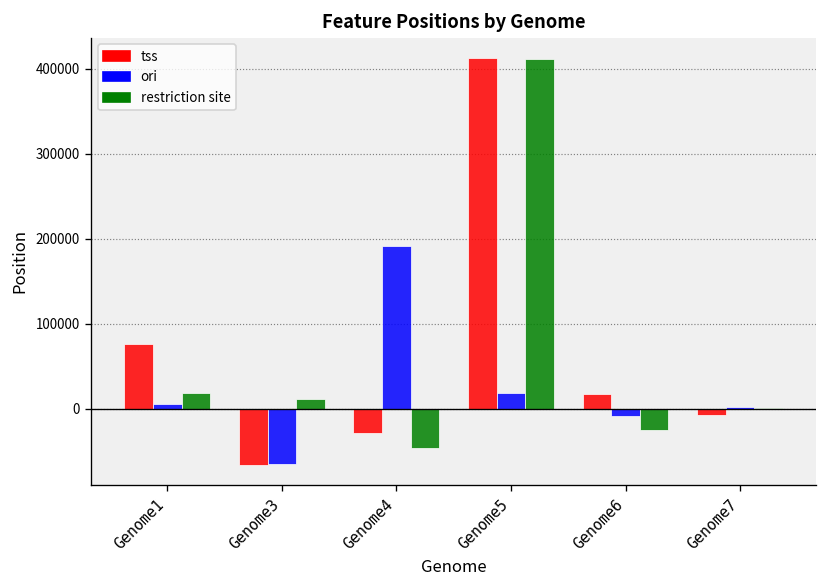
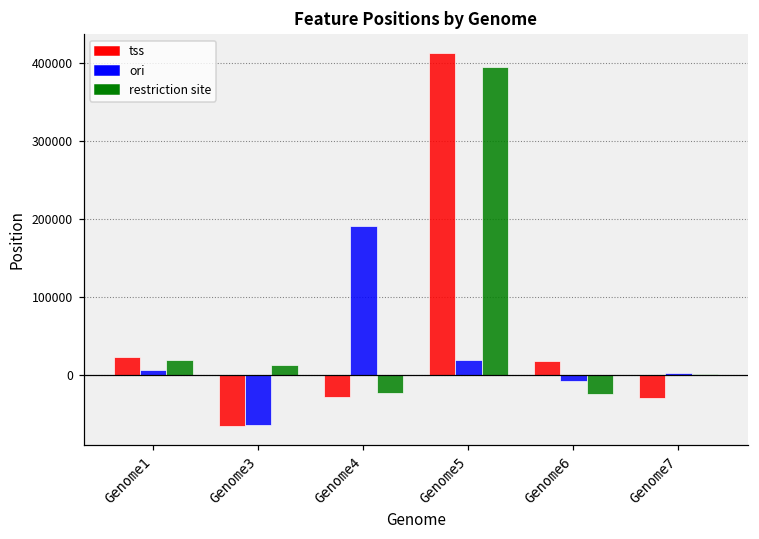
  {
    "tss": {
-     "Genome1": 80000,
+     "Genome1": 20000,
      "Genome3": -70000,
      "Genome4": -30000,
      "Genome5": 410000,
      "Genome6": 20000,
-     "Genome7": -10000
+     "Genome7": -30000
    },
    "ori": {
      "Genome1": 10000,
      "Genome3": -60000,
      "Genome4": 190000,
      "Genome5": 20000,
      "Genome6": -10000
    },
    "restriction site": {
      "Genome1": 20000,
      "Genome3": 10000,
-     "Genome4": -50000,
-     "Genome5": 410000,
+     "Genome4": -20000,
+     "Genome5": 400000,
      "Genome6": -20000
    }
  }
